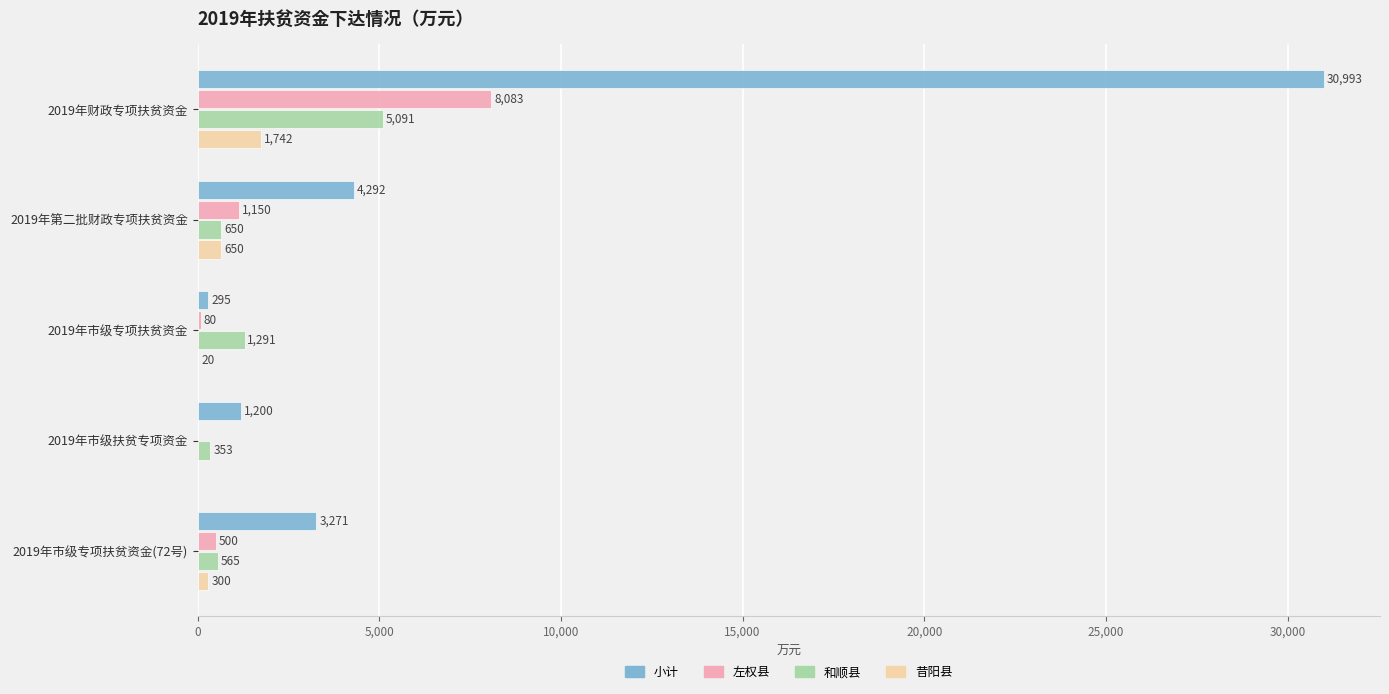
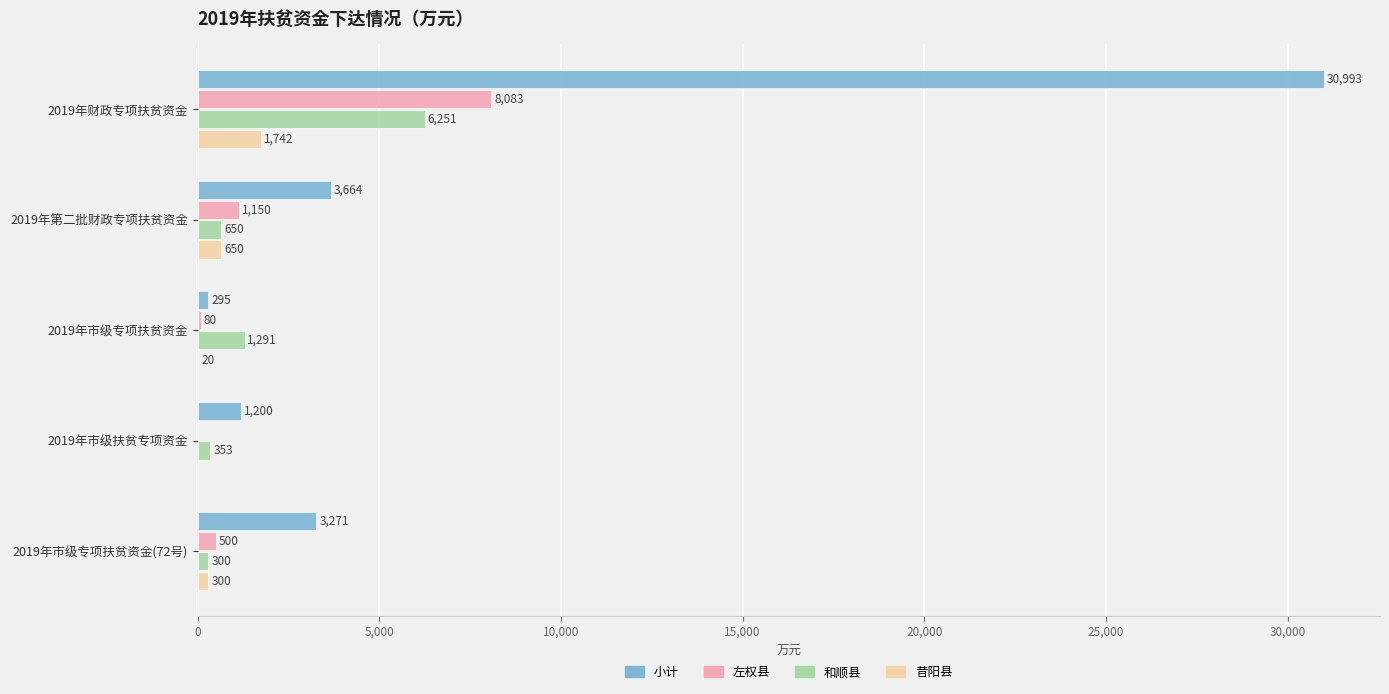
  {
    "小计": {
      "2019年财政专项扶贫资金": "30,993",
-     "2019年第二批财政专项扶贫资金": "4,292",
+     "2019年第二批财政专项扶贫资金": "3,664",
      "2019年市级专项扶贫资金": "295",
      "2019年市级扶贫专项资金": "1,200"
    },
    "和顺县": {
-     "2019年财政专项扶贫资金": "5,091",
+     "2019年财政专项扶贫资金": "6,251",
      "2019年第二批财政专项扶贫资金": "650",
      "2019年市级专项扶贫资金": "1,291",
      "2019年市级扶贫专项资金": "353",
-     "2019年市级专项扶贫资金(72号)": "565"
+     "2019年市级专项扶贫资金(72号)": "300"
    }
  }
